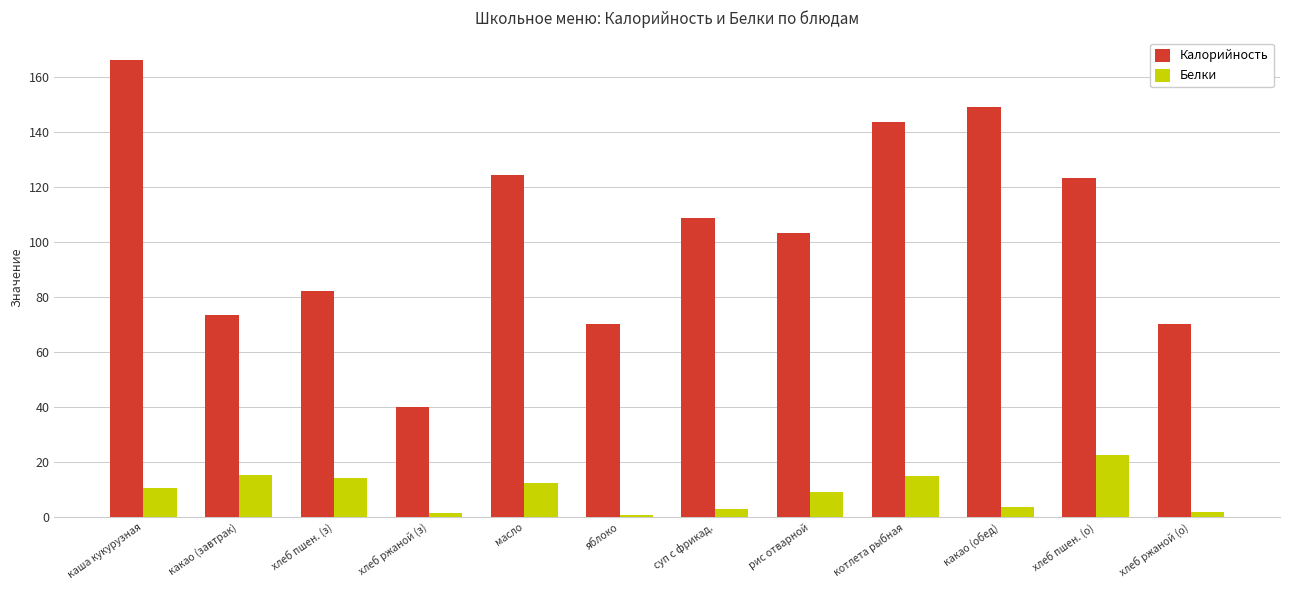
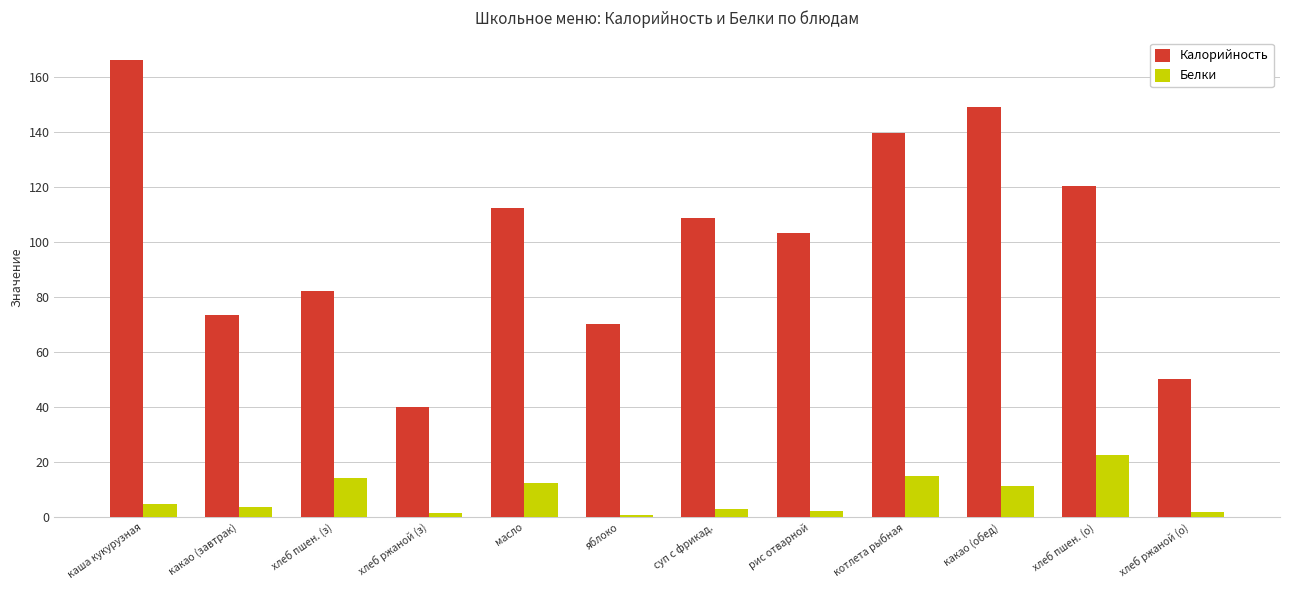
  {
    "Калорийность": {
      "каша кукурузная": 166,
      "какао (завтрак)": 74,
      "хлеб пшен. (з)": 82,
      "хлеб ржаной (з)": 40,
-     "масло": 124,
+     "масло": 113,
      "яблоко": 70,
      "суп с фрикад.": 109,
      "рис отварной": 103,
-     "котлета рыбная": 144,
+     "котлета рыбная": 139,
      "какао (обед)": 149,
-     "хлеб пшен. (о)": 123,
-     "хлеб ржаной (о)": 70
+     "хлеб пшен. (о)": 120,
+     "хлеб ржаной (о)": 50
    },
    "Белки": {
-     "каша кукурузная": 11,
-     "какао (завтрак)": 15,
+     "каша кукурузная": 5,
+     "какао (завтрак)": 4,
      "хлеб пшен. (з)": 14,
      "хлеб ржаной (з)": 2,
      "масло": 12,
      "суп с фрикад.": 3,
-     "рис отварной": 9,
+     "рис отварной": 2,
      "котлета рыбная": 15,
-     "какао (обед)": 4,
+     "какао (обед)": 11,
      "хлеб пшен. (о)": 23,
      "хлеб ржаной (о)": 2
    }
  }
